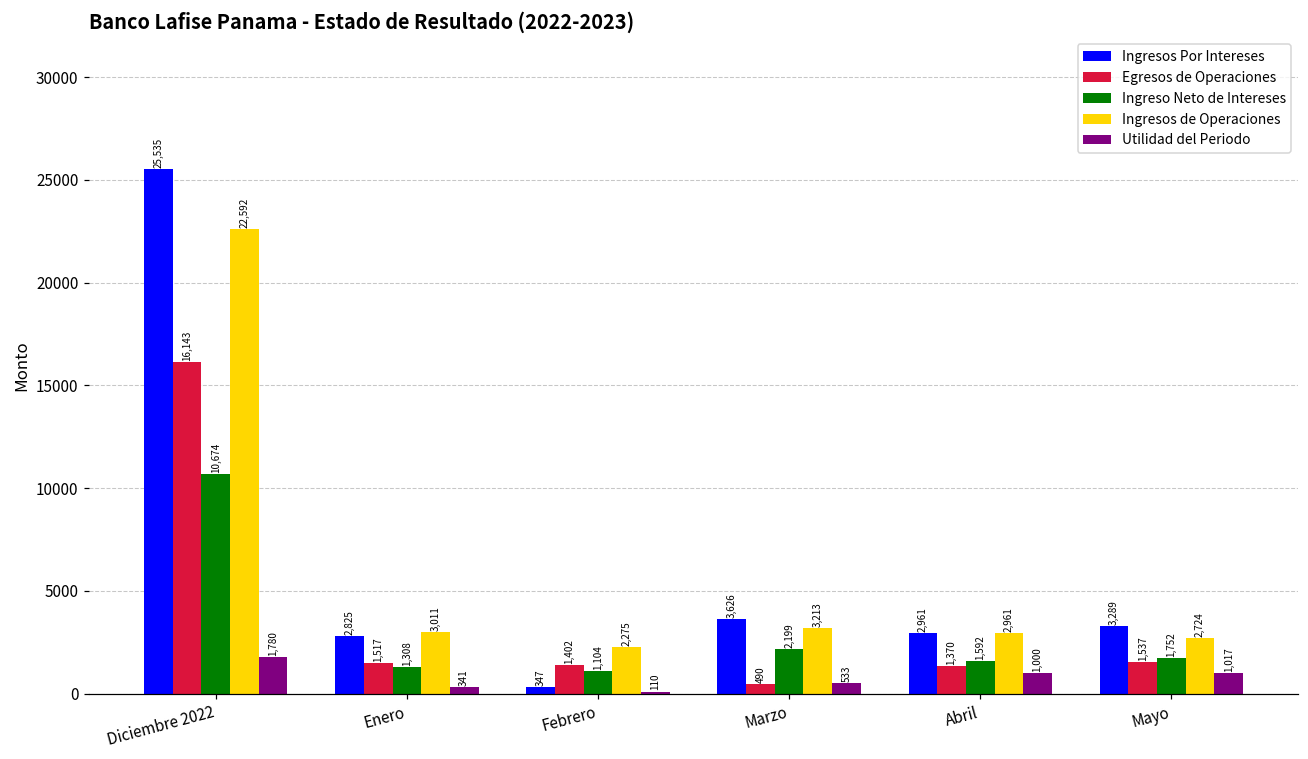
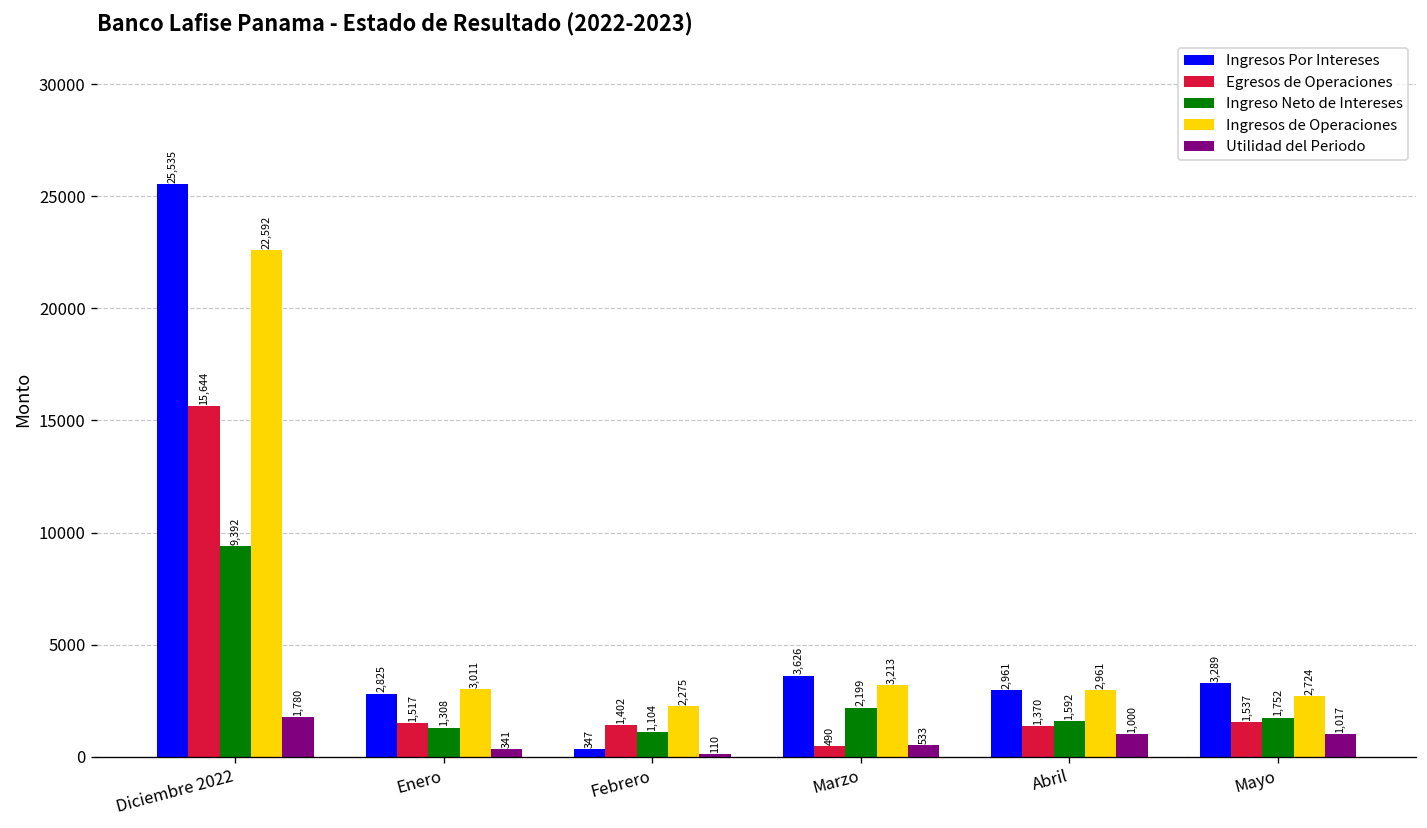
  {
    "Ingresos Por Intereses": {
      "Diciembre 2022": "25,535",
      "Enero": "2,825",
      "Febrero": "347",
      "Marzo": "3,626",
      "Abril": "2,961",
      "Mayo": "3,289"
    },
    "Egresos de Operaciones": {
-     "Diciembre 2022": "16,143",
+     "Diciembre 2022": "15,644",
      "Enero": "1,517",
      "Febrero": "1,402",
      "Marzo": "490",
      "Abril": "1,370",
      "Mayo": "1,537"
    },
    "Ingreso Neto de Intereses": {
-     "Diciembre 2022": "10,674",
+     "Diciembre 2022": "9,392",
      "Enero": "1,308",
      "Febrero": "1,104",
      "Marzo": "2,199",
      "Abril": "1,592",
      "Mayo": "1,752"
    },
    "Ingresos de Operaciones": {
      "Diciembre 2022": "22,592",
      "Enero": "3,011",
      "Febrero": "2,275",
      "Marzo": "3,213",
      "Abril": "2,961",
      "Mayo": "2,724"
    },
    "Utilidad del Periodo": {
      "Diciembre 2022": "1,780",
      "Enero": "341",
      "Febrero": "110",
      "Marzo": "533",
      "Abril": "1,000",
      "Mayo": "1,017"
    }
  }
